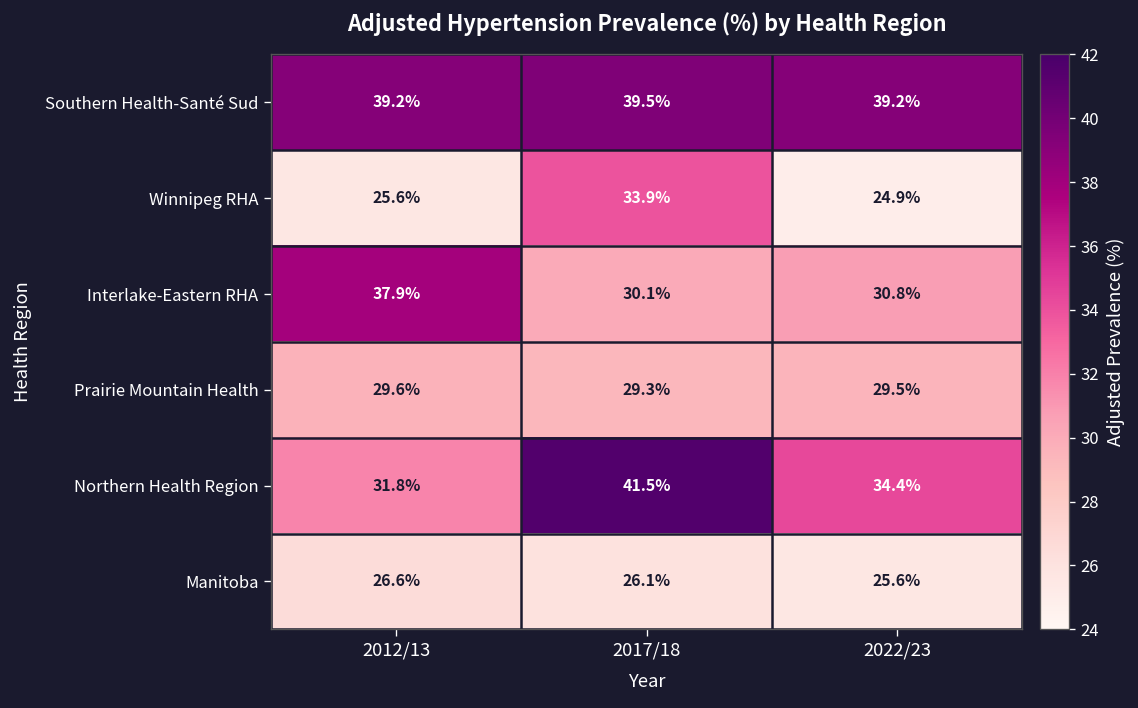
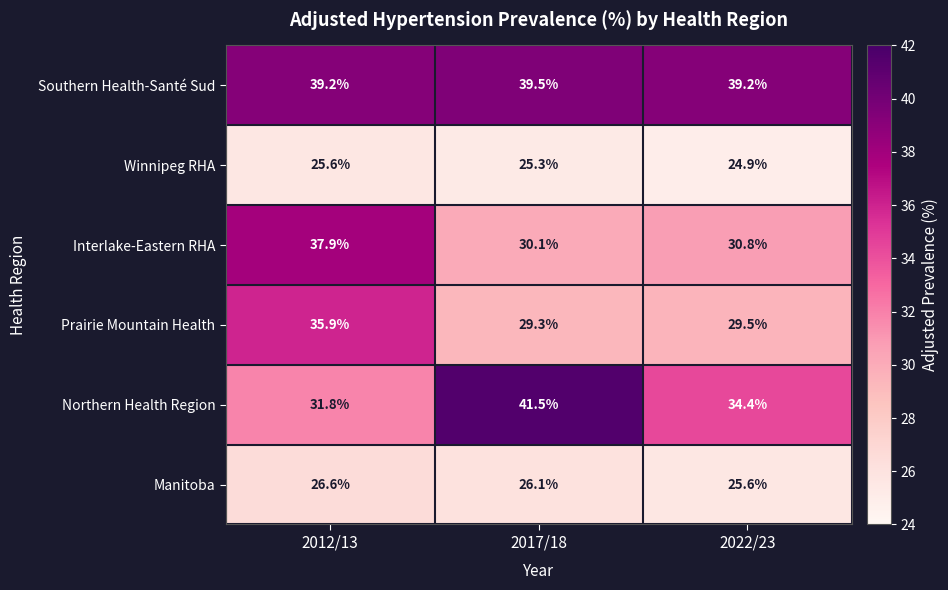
  {
    "Southern Health-Santé Sud": {
      "2012/13": "39.2%",
      "2017/18": "39.5%",
      "2022/23": "39.2%"
    },
    "Winnipeg RHA": {
      "2012/13": "25.6%",
-     "2017/18": "33.9%",
+     "2017/18": "25.3%",
      "2022/23": "24.9%"
    },
    "Interlake-Eastern RHA": {
      "2012/13": "37.9%",
      "2017/18": "30.1%",
      "2022/23": "30.8%"
    },
    "Prairie Mountain Health": {
-     "2012/13": "29.6%",
+     "2012/13": "35.9%",
      "2017/18": "29.3%",
      "2022/23": "29.5%"
    },
    "Northern Health Region": {
      "2012/13": "31.8%",
      "2017/18": "41.5%",
      "2022/23": "34.4%"
    },
    "Manitoba": {
      "2012/13": "26.6%",
      "2017/18": "26.1%",
      "2022/23": "25.6%"
    }
  }
